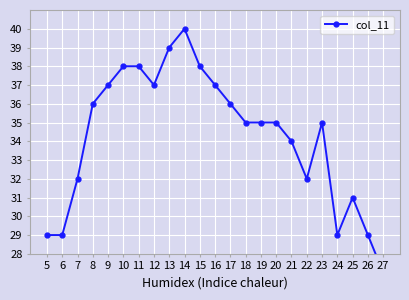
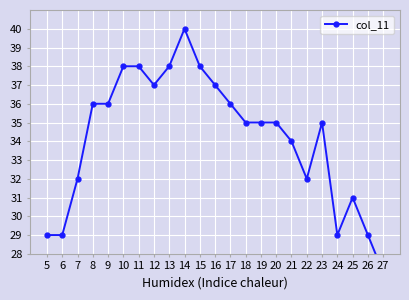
  {
    "5": 29,
    "6": 29,
    "7": 32,
    "8": 36,
-   "9": 37,
+   "9": 36,
    "10": 38,
    "11": 38,
    "12": 37,
-   "13": 39,
+   "13": 38,
    "14": 40,
    "15": 38,
    "16": 37,
    "17": 36,
    "18": 35,
    "19": 35,
    "20": 35,
    "21": 34,
    "22": 32,
    "23": 35,
    "24": 29,
    "25": 31,
    "26": 29
  }
